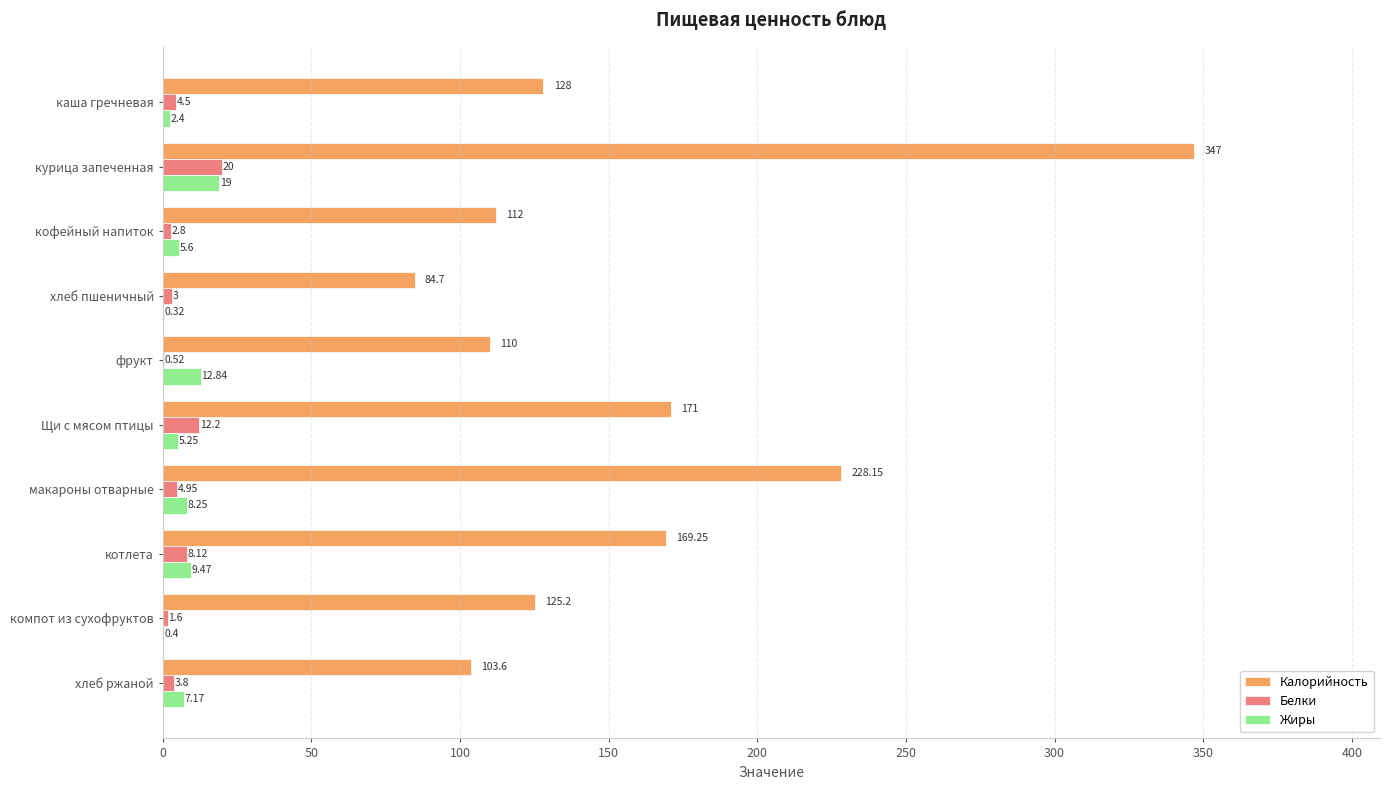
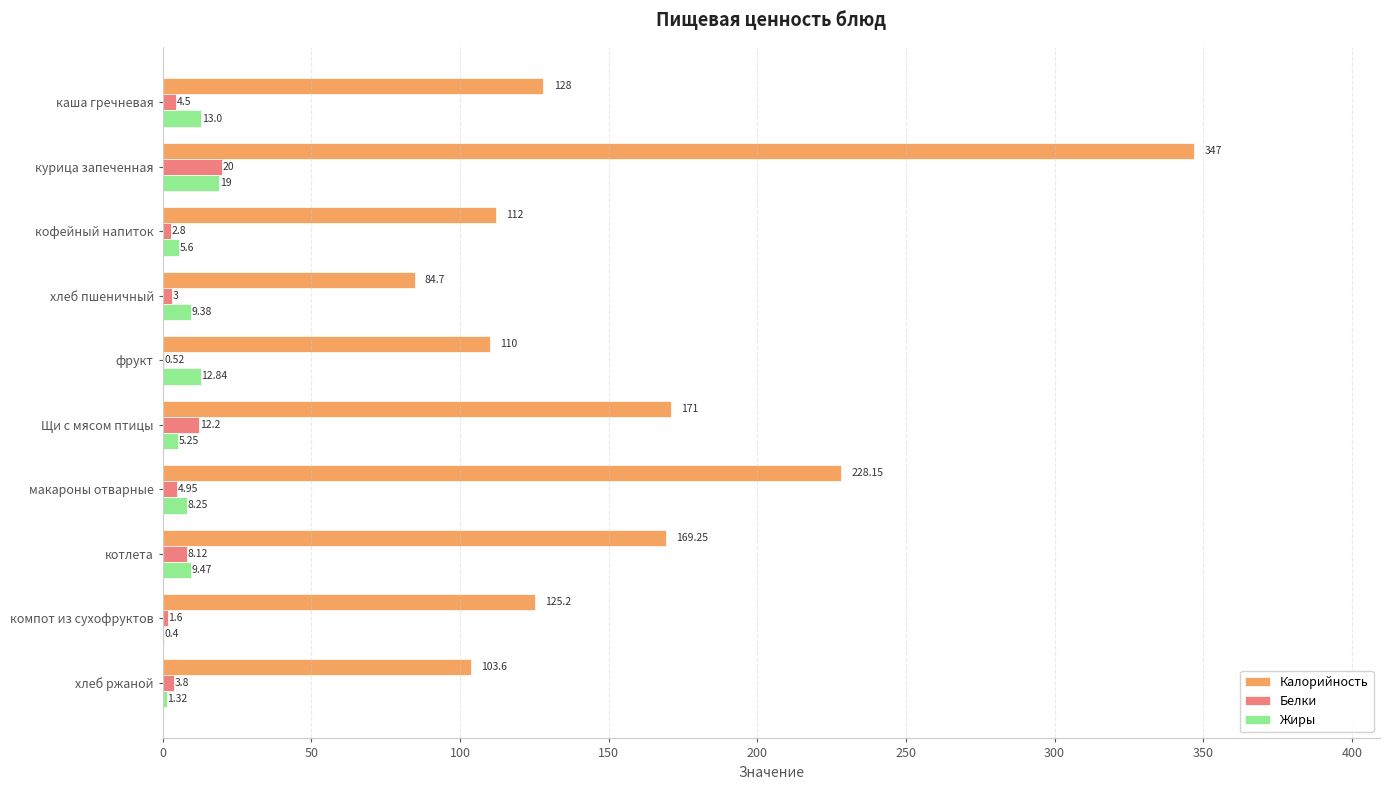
  {
    "Жиры": {
-     "каша гречневая": 2.4,
+     "каша гречневая": 13.0,
      "курица запеченная": 19,
      "кофейный напиток": 5.6,
-     "хлеб пшеничный": 0.32,
+     "хлеб пшеничный": 9.38,
      "фрукт": 12.84,
      "Щи с мясом птицы": 5.25,
      "макароны отварные": 8.25,
      "котлета": 9.47,
      "компот из сухофруктов": 0.4,
-     "хлеб ржаной": 7.17
+     "хлеб ржаной": 1.32
    }
  }
